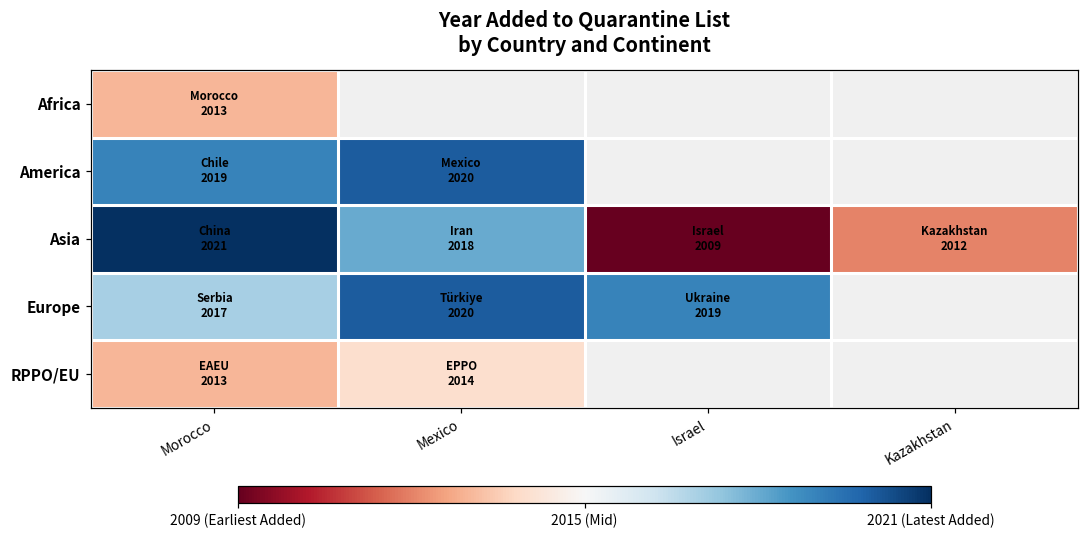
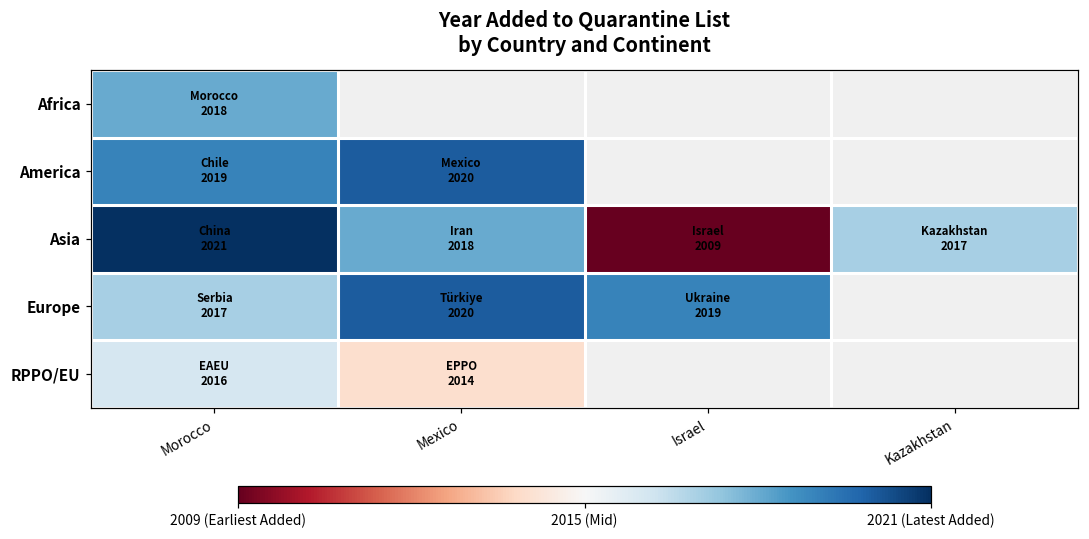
  {
    "Africa": {
-     "Morocco": 2013
+     "Morocco": 2018
    },
    "America": {
      "Morocco": 2019,
      "Mexico": 2020
    },
    "Asia": {
      "Morocco": 2021,
      "Mexico": 2018,
      "Israel": 2009,
-     "Kazakhstan": 2012
+     "Kazakhstan": 2017
    },
    "Europe": {
      "Morocco": 2017,
      "Mexico": 2020,
      "Israel": 2019
    },
    "RPPO/EU": {
-     "Morocco": 2013,
+     "Morocco": 2016,
      "Mexico": 2014
    }
  }
